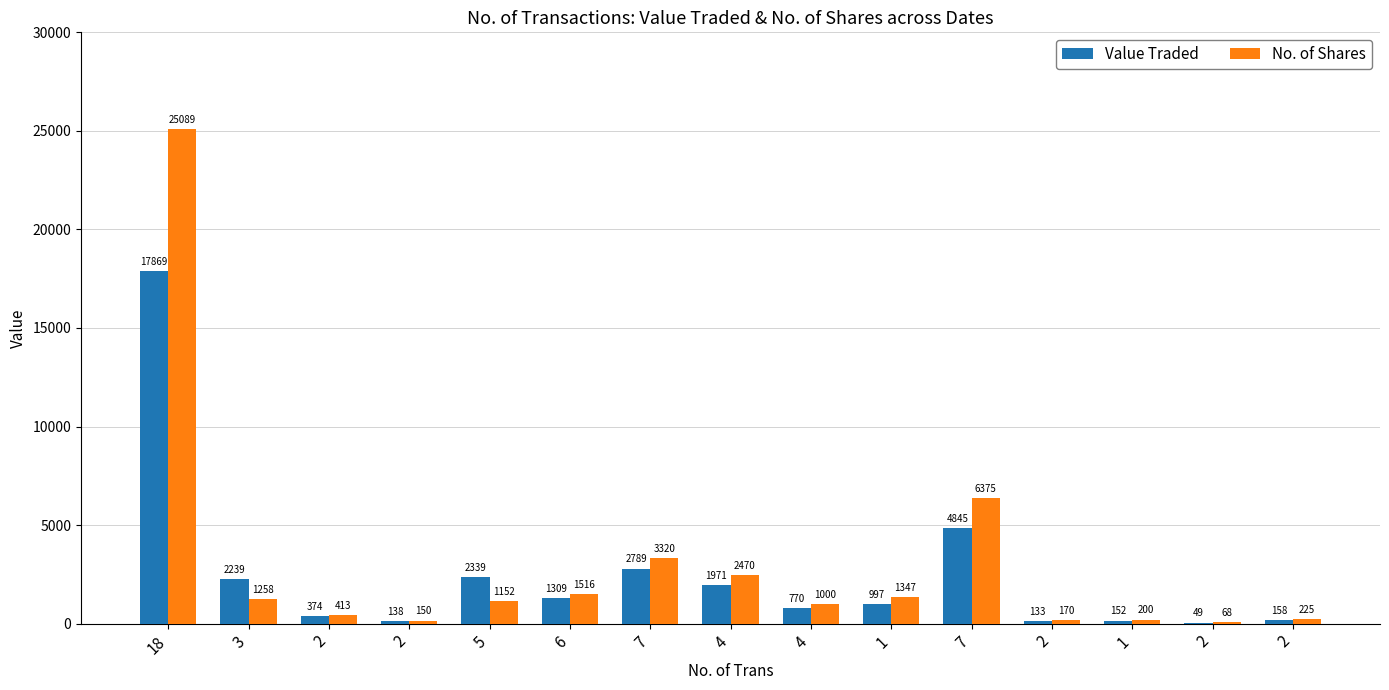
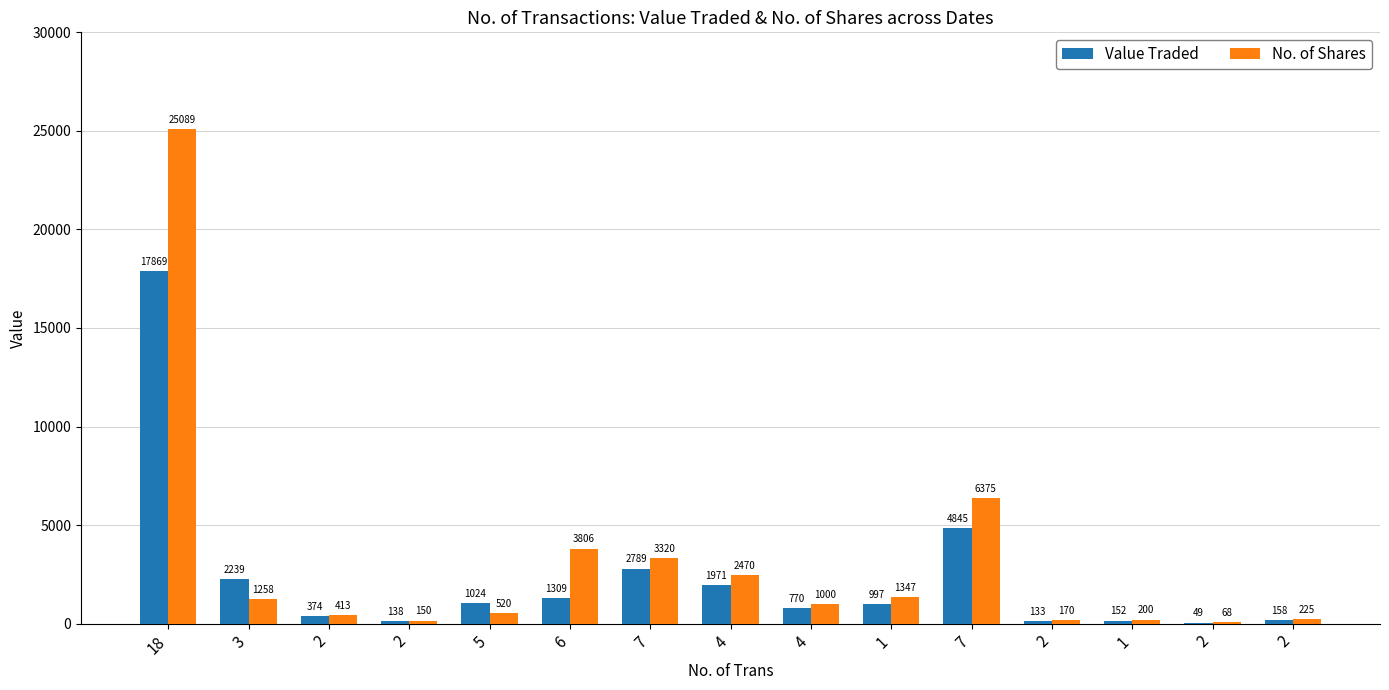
  {
    "Value Traded": {
      "18": 17869,
      "3": 2239,
-     "5": 2339,
+     "5": 1024,
      "6": 1309
    },
    "No. of Shares": {
      "18": 25089,
      "3": 1258,
-     "5": 1152,
-     "6": 1516
+     "5": 520,
+     "6": 3806
    }
  }
